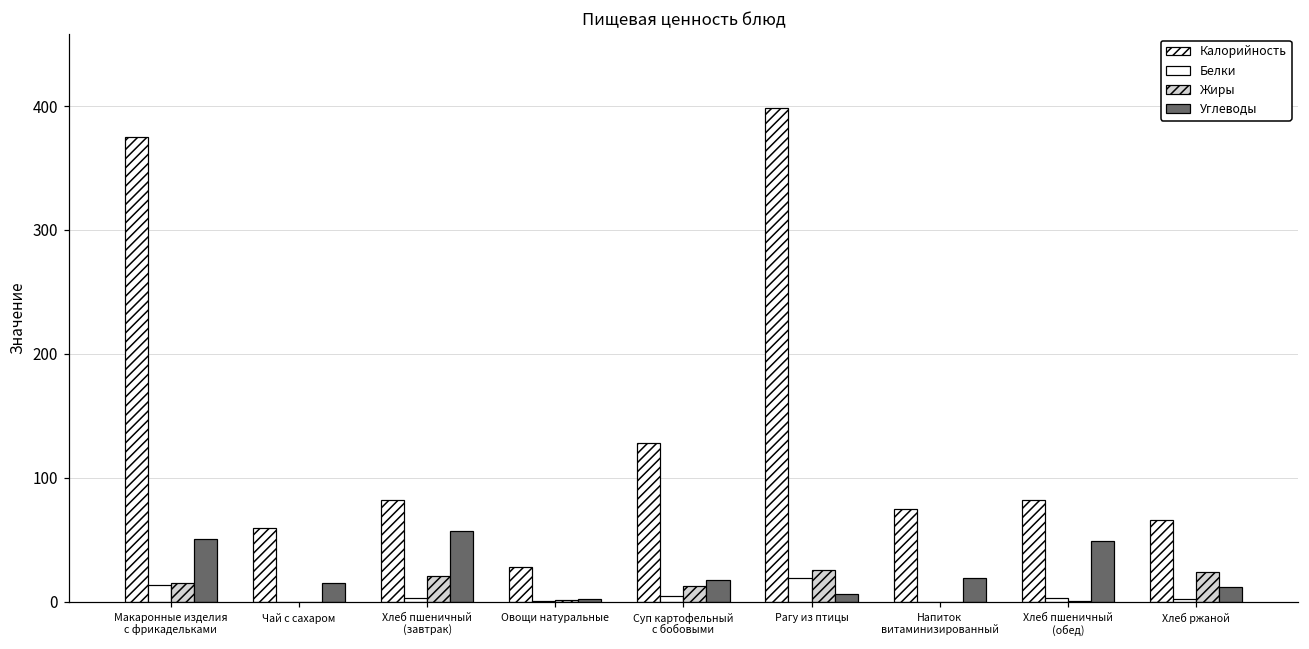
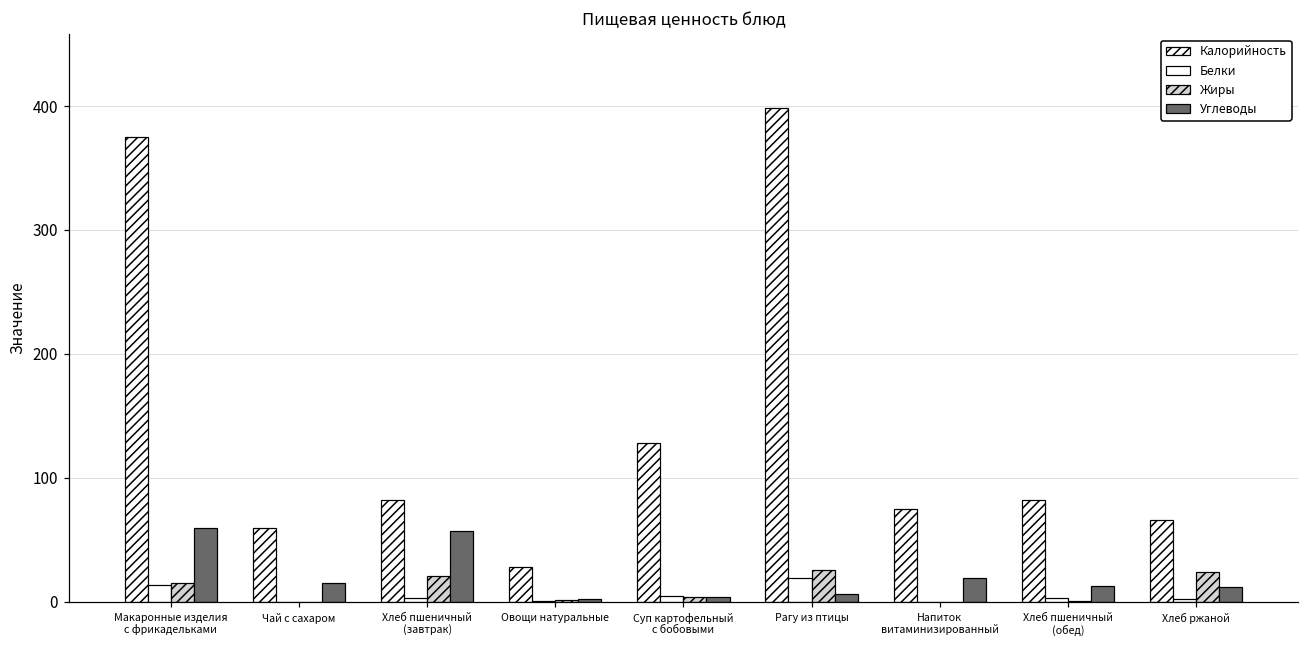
  {
    "Жиры": {
      "Макаронные изделия с фрикадельками": 15,
      "Чай с сахаром": 0,
      "Хлеб пшеничный (завтрак)": 21,
-     "Суп картофельный с бобовыми": 13,
+     "Суп картофельный с бобовыми": 4,
      "Рагу из птицы": 26,
      "Напиток витаминизированный": 0,
      "Хлеб ржаной": 24
    },
    "Углеводы": {
-     "Макаронные изделия с фрикадельками": 51,
+     "Макаронные изделия с фрикадельками": 60,
      "Чай с сахаром": 15,
      "Хлеб пшеничный (завтрак)": 57,
      "Овощи натуральные": 2,
-     "Суп картофельный с бобовыми": 18,
+     "Суп картофельный с бобовыми": 4,
      "Рагу из птицы": 6,
      "Напиток витаминизированный": 19,
-     "Хлеб пшеничный (обед)": 49,
+     "Хлеб пшеничный (обед)": 13,
      "Хлеб ржаной": 12
    }
  }
